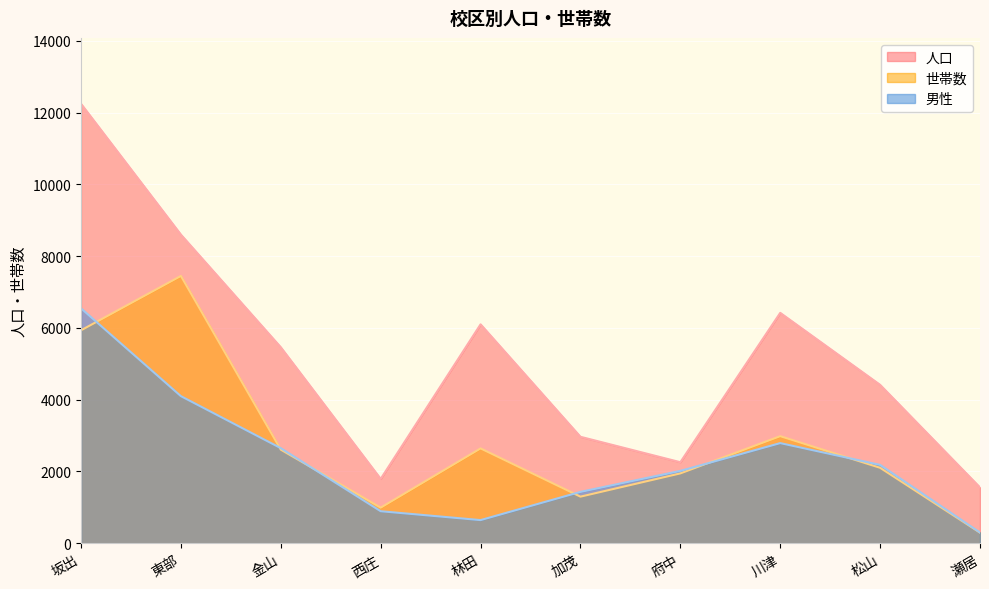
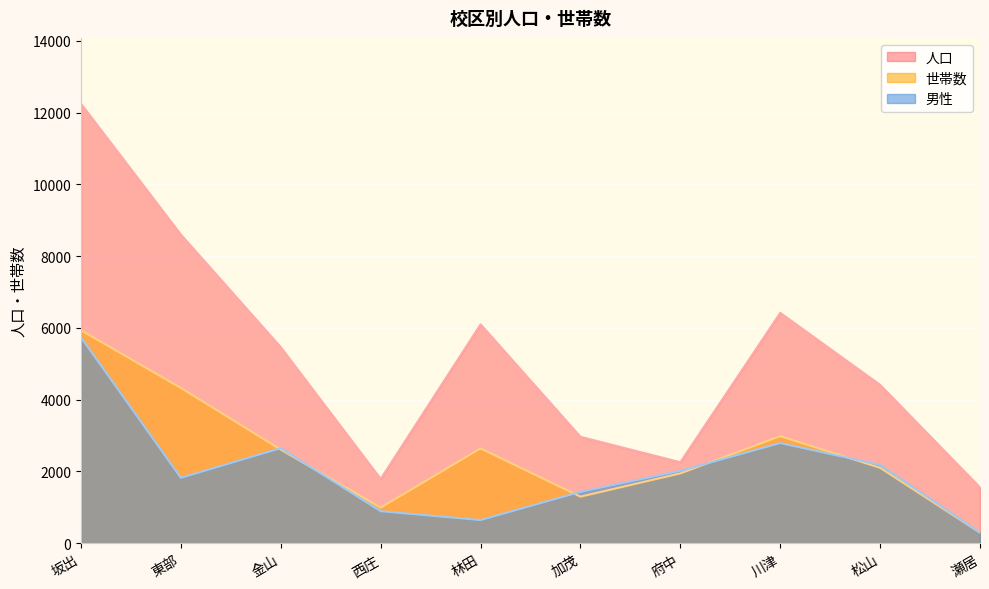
  {
    "人口": {
      "坂出": 12200,
      "東部": 8600,
      "金山": 5500,
      "西庄": 1800,
      "林田": 6100,
      "加茂": 3000,
      "府中": 2300,
      "川津": 6400,
      "松山": 4400,
      "瀬居": 1600
    },
    "世帯数": {
      "坂出": 5900,
-     "東部": 7400,
+     "東部": 4300,
      "西庄": 1000,
      "林田": 2600,
      "加茂": 1300,
      "川津": 3000,
      "松山": 2100
    },
    "男性": {
-     "坂出": 6500,
-     "東部": 4100,
+     "坂出": 5700,
+     "東部": 1800,
      "西庄": 900,
      "林田": 600,
      "加茂": 1400,
      "川津": 2800,
      "松山": 2200
    }
  }
